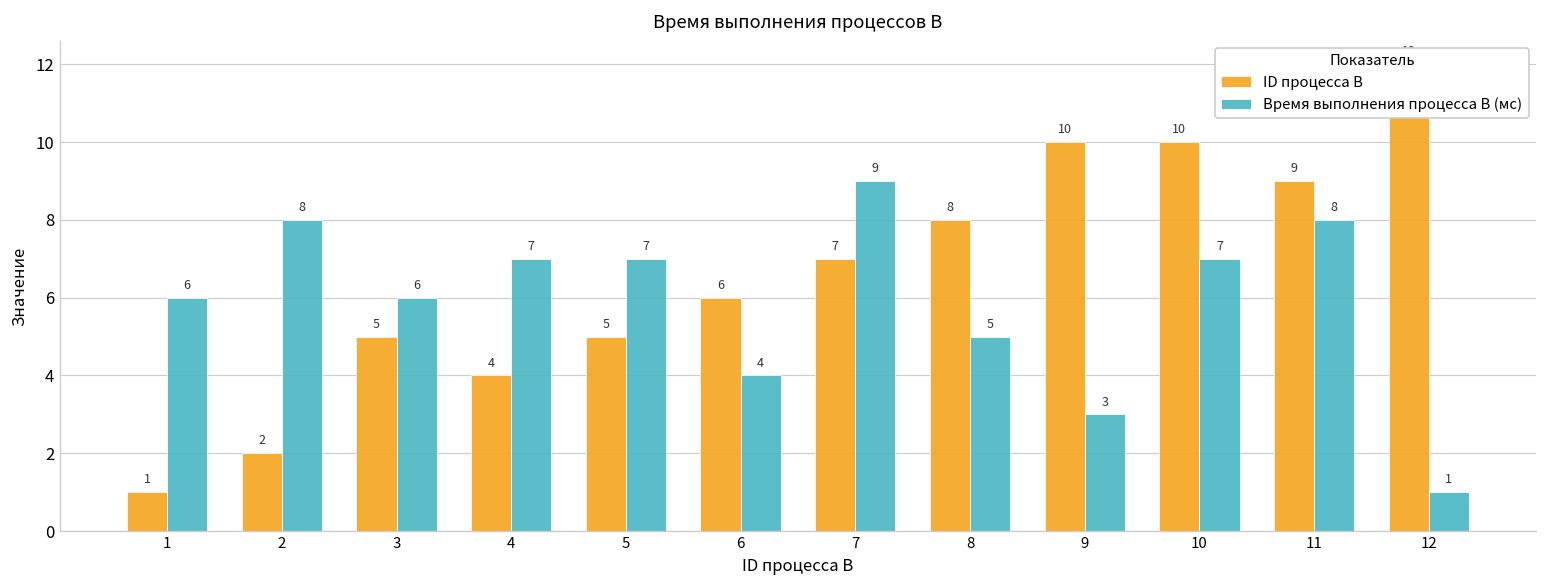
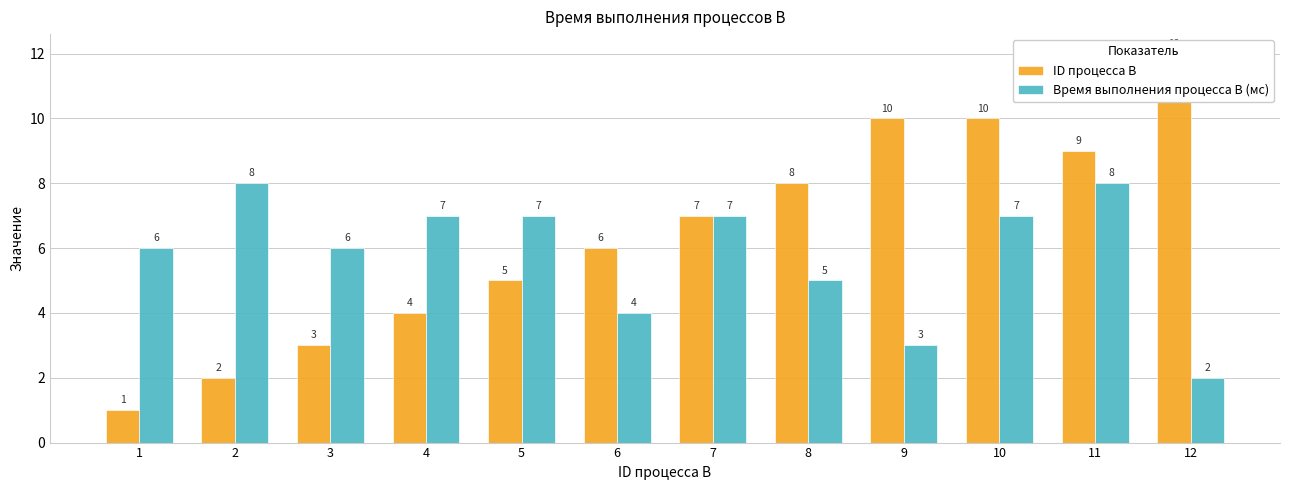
  {
    "ID процесса B": {
      "1": 1,
      "2": 2,
-     "3": 5,
+     "3": 3,
      "4": 4,
      "5": 5,
      "6": 6,
      "7": 7,
      "8": 8,
      "9": 10,
      "10": 10,
      "11": 9
    },
    "Время выполнения процесса B (мс)": {
      "1": 6,
      "2": 8,
      "3": 6,
      "4": 7,
      "5": 7,
      "6": 4,
-     "7": 9,
+     "7": 7,
      "8": 5,
      "9": 3,
      "10": 7,
      "11": 8,
-     "12": 1
+     "12": 2
    }
  }
